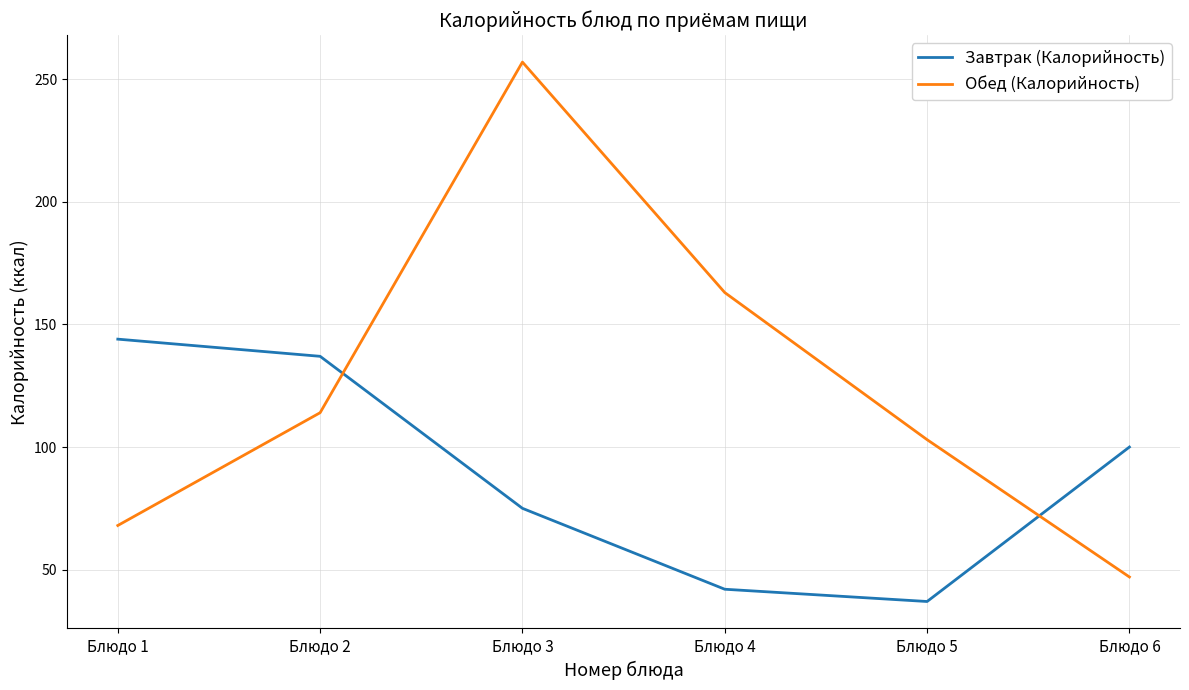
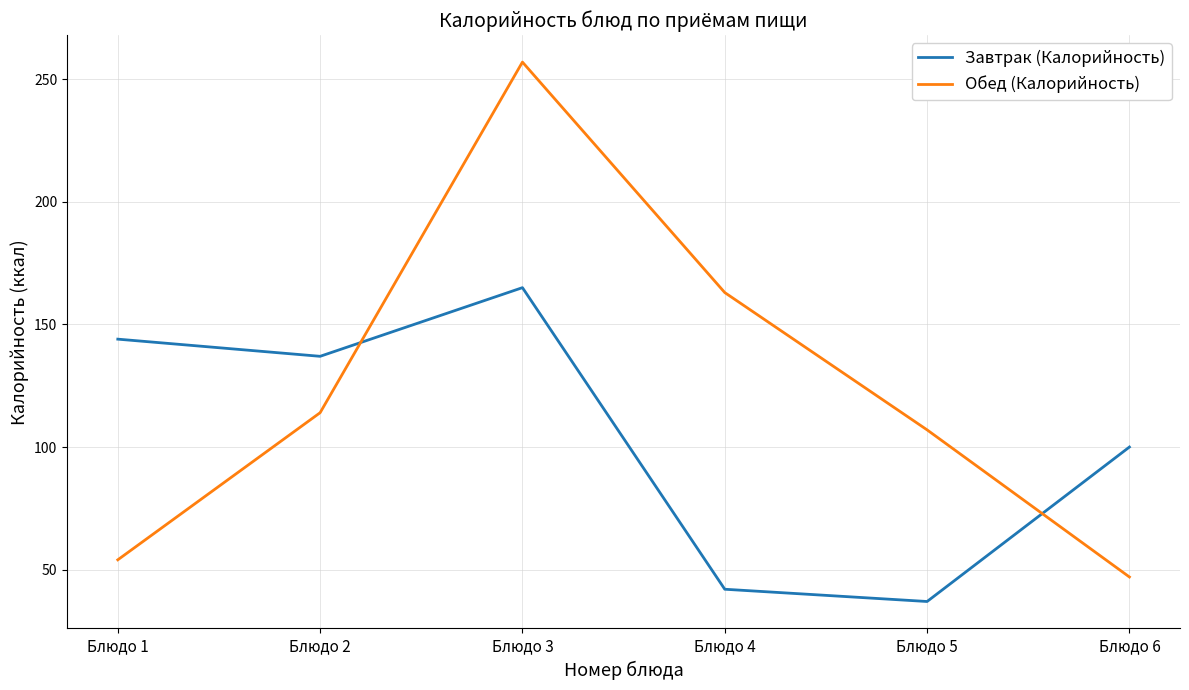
  {
    "Завтрак (Калорийность)": {
      "Блюдо 1": 144,
      "Блюдо 2": 137,
-     "Блюдо 3": 75,
+     "Блюдо 3": 165,
      "Блюдо 4": 42,
      "Блюдо 5": 37,
      "Блюдо 6": 100
    },
    "Обед (Калорийность)": {
-     "Блюдо 1": 68,
+     "Блюдо 1": 54,
      "Блюдо 2": 114,
      "Блюдо 3": 257,
      "Блюдо 4": 163,
-     "Блюдо 5": 103,
+     "Блюдо 5": 107,
      "Блюдо 6": 47
    }
  }
